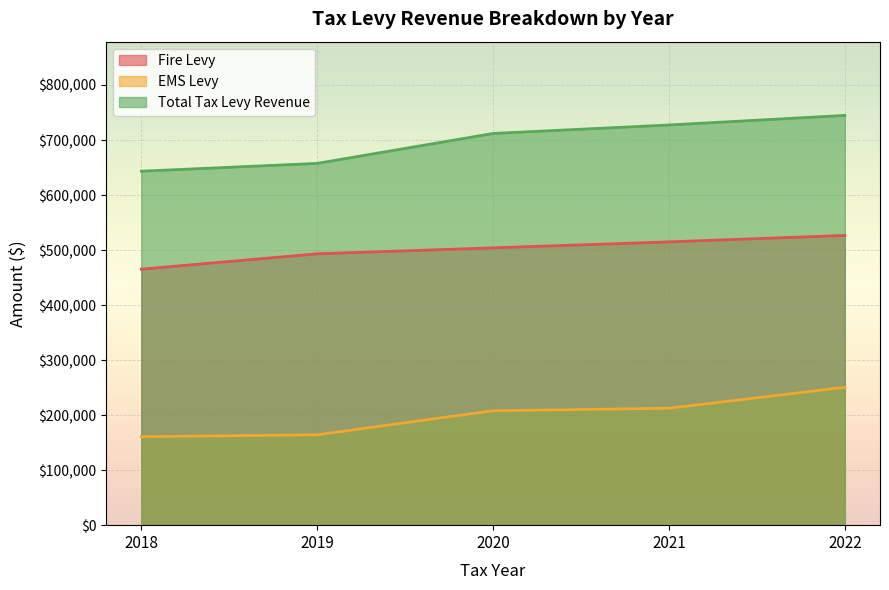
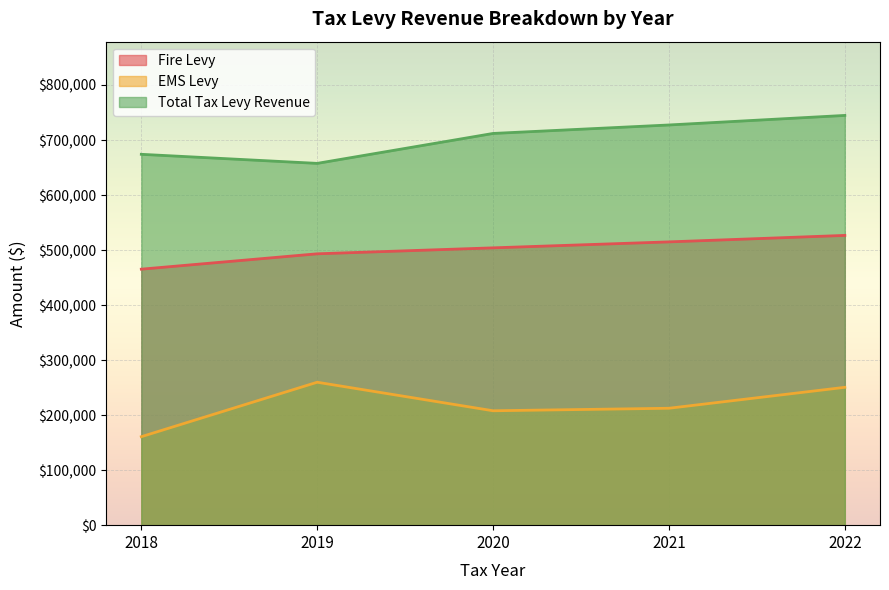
  {
    "Fire Levy": {
      "2018": "$470,000",
      "2019": "$490,000",
      "2020": "$500,000",
      "2021": "$510,000",
      "2022": "$530,000"
    },
    "EMS Levy": {
      "2018": "$160,000",
-     "2019": "$160,000",
+     "2019": "$260,000",
      "2020": "$210,000",
      "2021": "$210,000",
      "2022": "$250,000"
    },
    "Total Tax Levy Revenue": {
-     "2018": "$640,000",
+     "2018": "$670,000",
      "2019": "$660,000",
      "2020": "$710,000",
      "2021": "$730,000",
      "2022": "$740,000"
    }
  }
